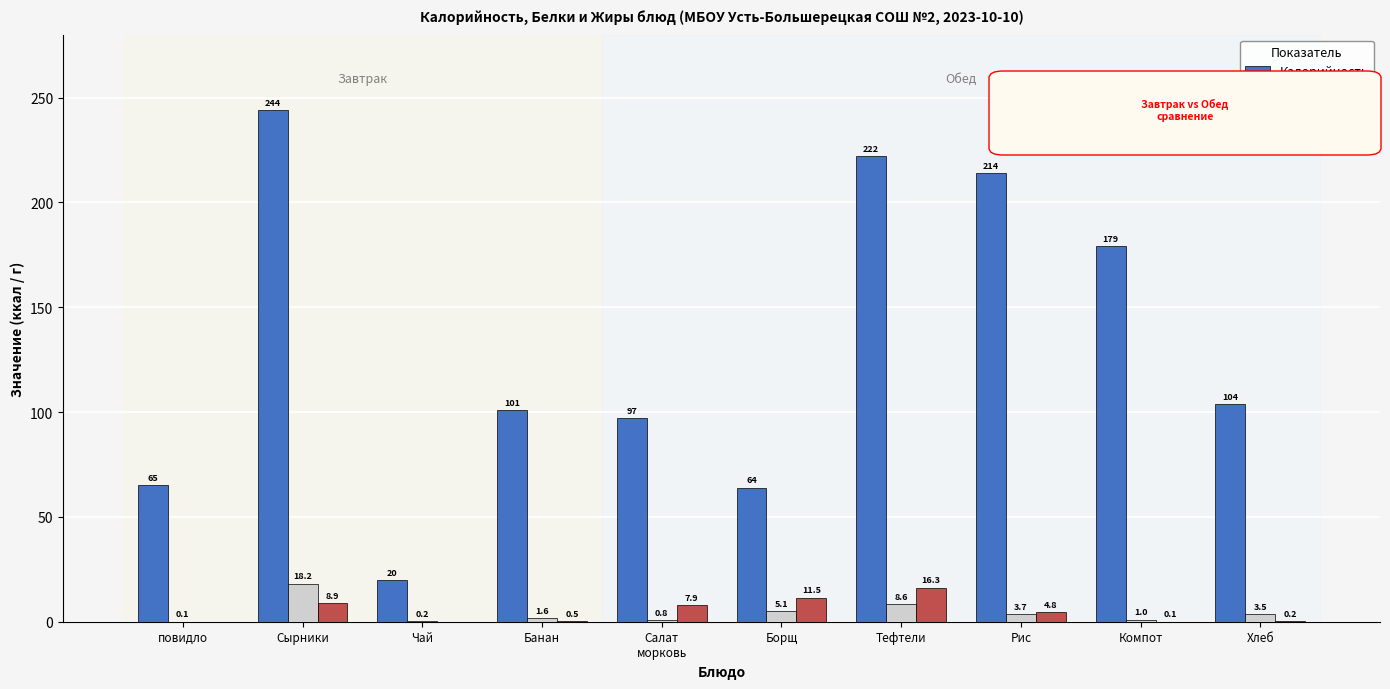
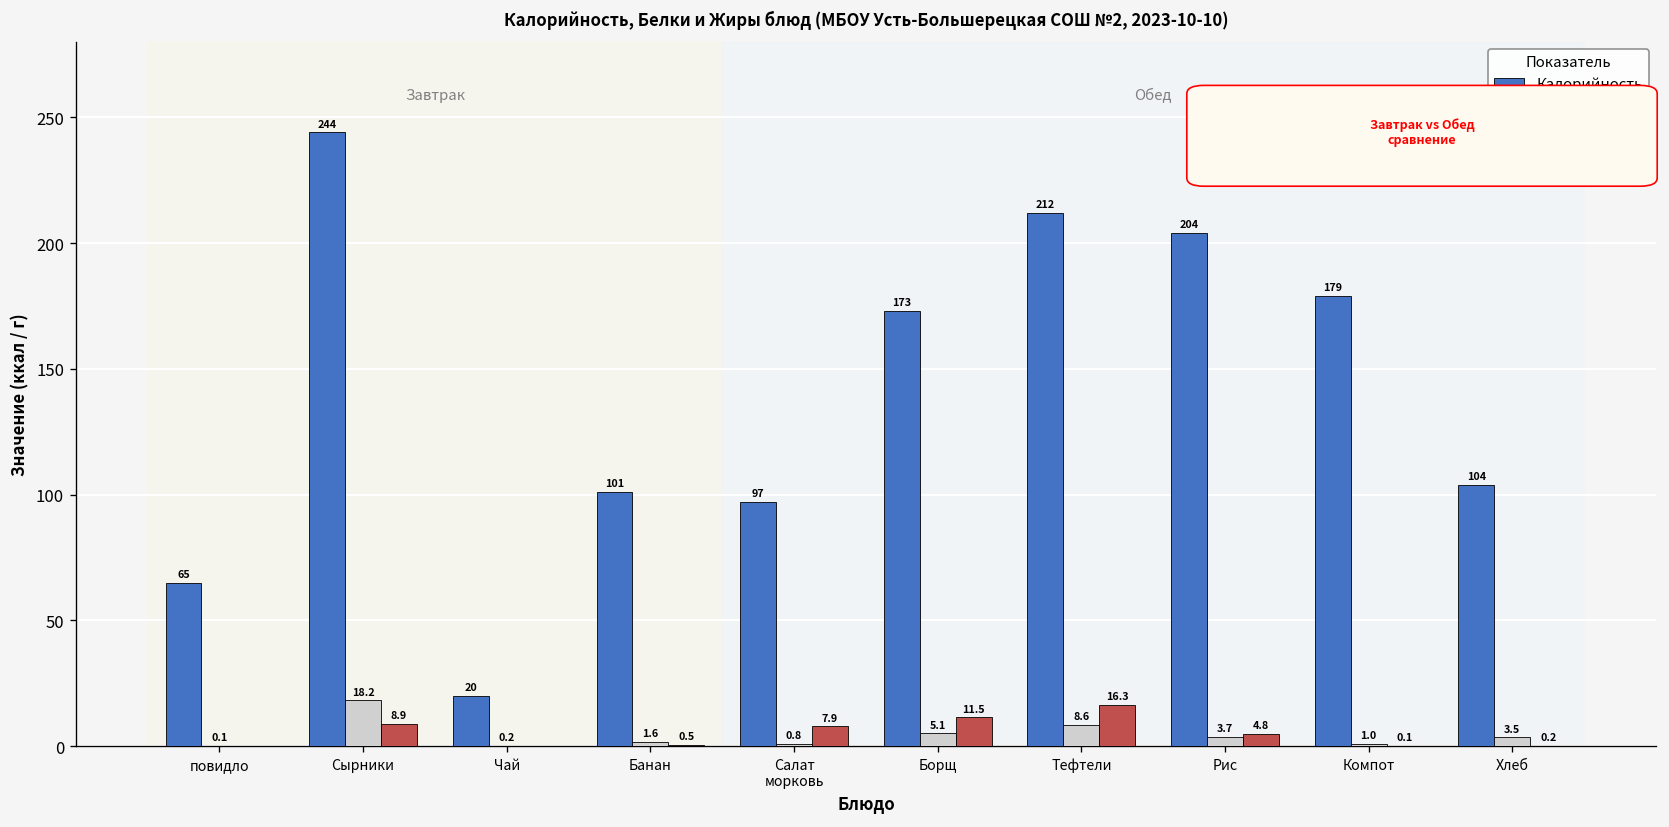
  {
    "Калорийность": {
      "повидло": 65,
      "Сырники": 244,
      "Чай": 20,
      "Банан": 101,
      "Салат морковь": 97,
-     "Борщ": 64,
-     "Тефтели": 222,
-     "Рис": 214,
+     "Борщ": 173,
+     "Тефтели": 212,
+     "Рис": 204,
      "Компот": 179,
      "Хлеб": 104
    }
  }
